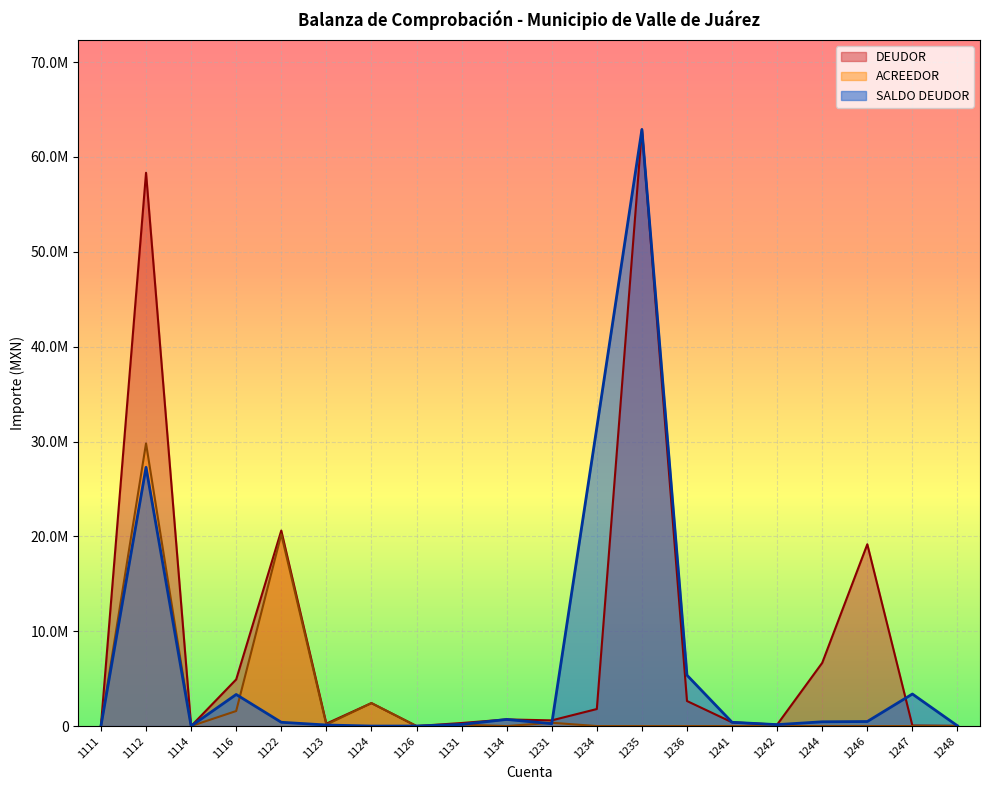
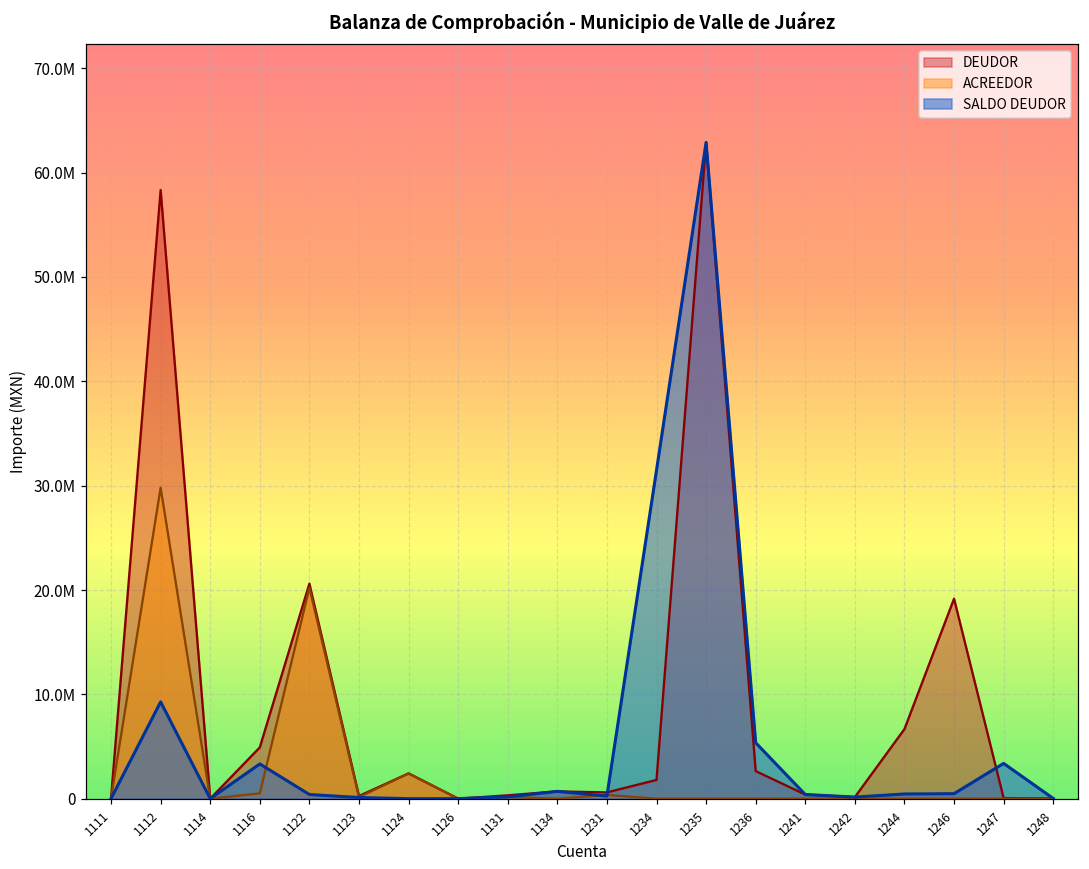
  {
    "DEUDOR": {
      "1112": 58000000,
      "1116": 5000000,
      "1122": 21000000,
      "1234": 2000000,
      "1236": 3000000,
      "1244": 7000000,
      "1246": 19000000
    },
    "ACREEDOR": {
      "1112": 30000000,
-     "1116": 2000000,
+     "1116": 1000000,
      "1122": 20000000,
      "1134": 0,
      "1234": 0,
      "1235": 0,
      "1236": 0,
      "1241": 0,
      "1244": 0,
      "1246": 0
    },
    "SALDO DEUDOR": {
-     "1112": 27000000,
+     "1112": 9000000,
      "1116": 3000000,
      "1122": 0,
      "1124": 0,
      "1234": 31000000,
      "1236": 5000000,
      "1244": 0,
      "1246": 0,
      "1247": 3000000
    }
  }
